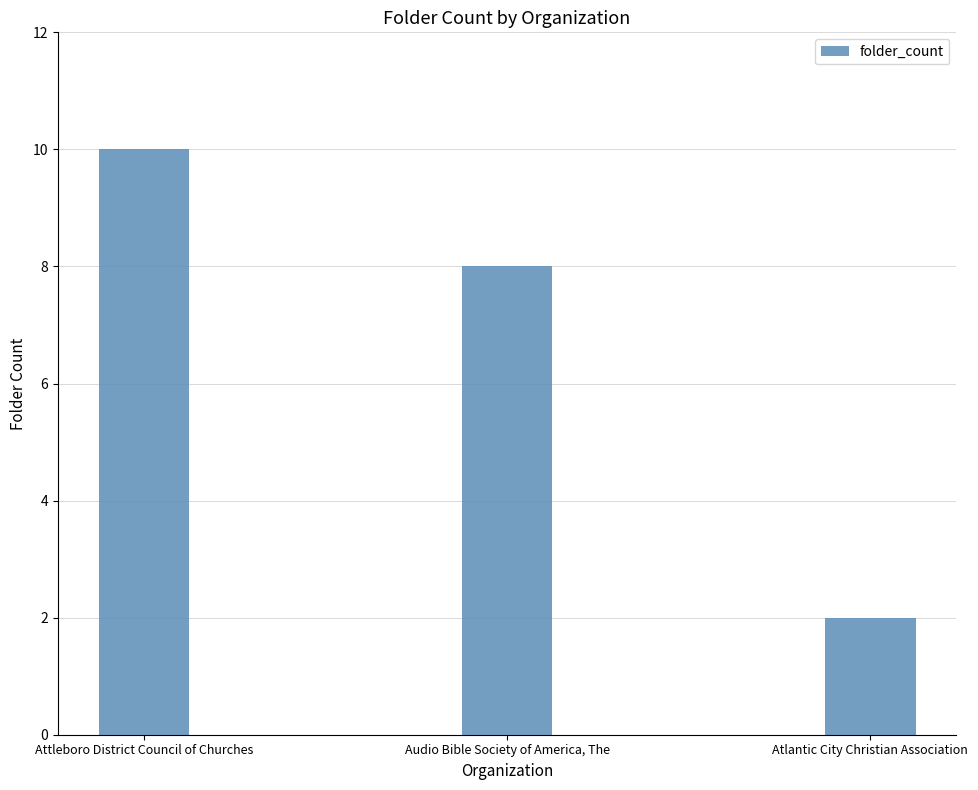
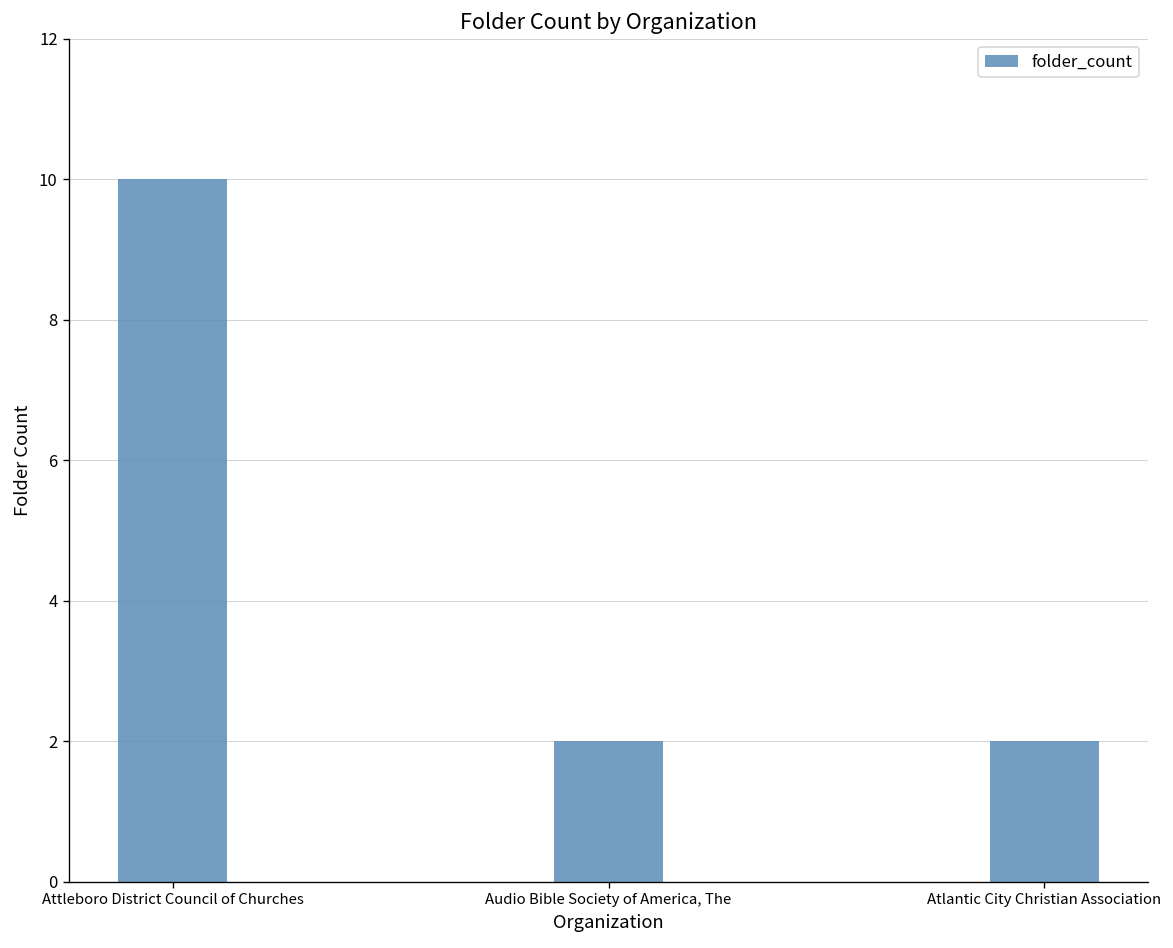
  {
    "Attleboro District Council of Churches": 10,
-   "Audio Bible Society of America, The": 8,
+   "Audio Bible Society of America, The": 2,
    "Atlantic City Christian Association": 2
  }
